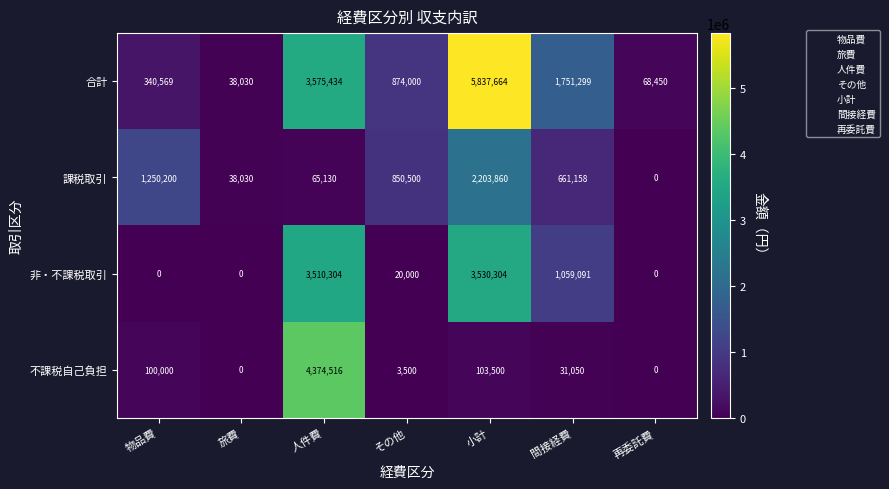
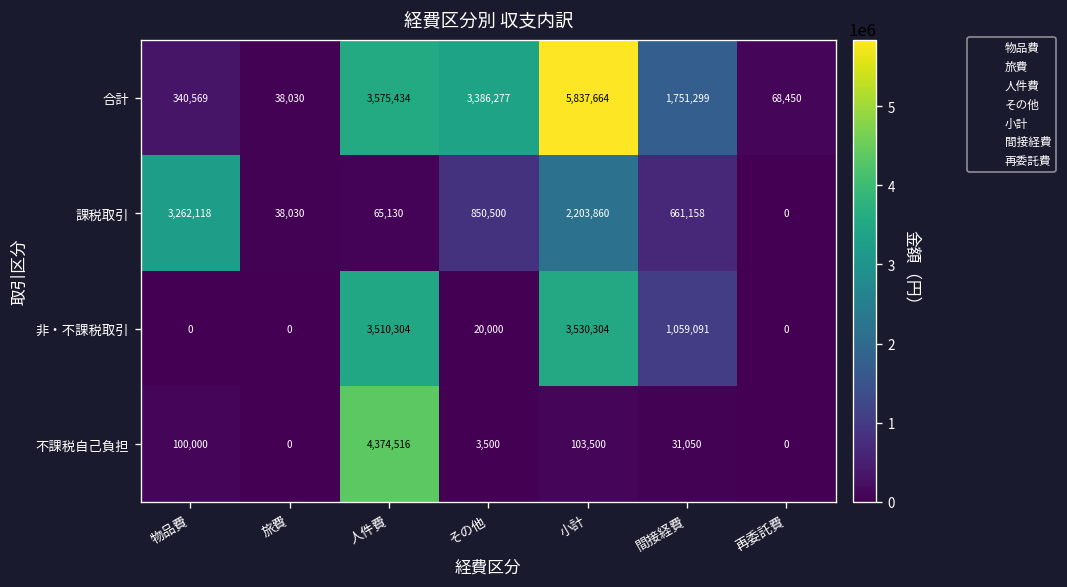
  {
    "合計": {
      "物品費": "340,569",
      "旅費": "38,030",
      "人件費": "3,575,434",
-     "その他": "874,000",
+     "その他": "3,386,277",
      "小計": "5,837,664",
      "間接経費": "1,751,299",
      "再委託費": "68,450"
    },
    "課税取引": {
-     "物品費": "1,250,200",
+     "物品費": "3,262,118",
      "旅費": "38,030",
      "人件費": "65,130",
      "その他": "850,500",
      "小計": "2,203,860",
      "間接経費": "661,158",
      "再委託費": "0"
    },
    "非・不課税取引": {
      "物品費": "0",
      "旅費": "0",
      "人件費": "3,510,304",
      "その他": "20,000",
      "小計": "3,530,304",
      "間接経費": "1,059,091",
      "再委託費": "0"
    },
    "不課税自己負担": {
      "物品費": "100,000",
      "旅費": "0",
      "人件費": "4,374,516",
      "その他": "3,500",
      "小計": "103,500",
      "間接経費": "31,050",
      "再委託費": "0"
    }
  }
